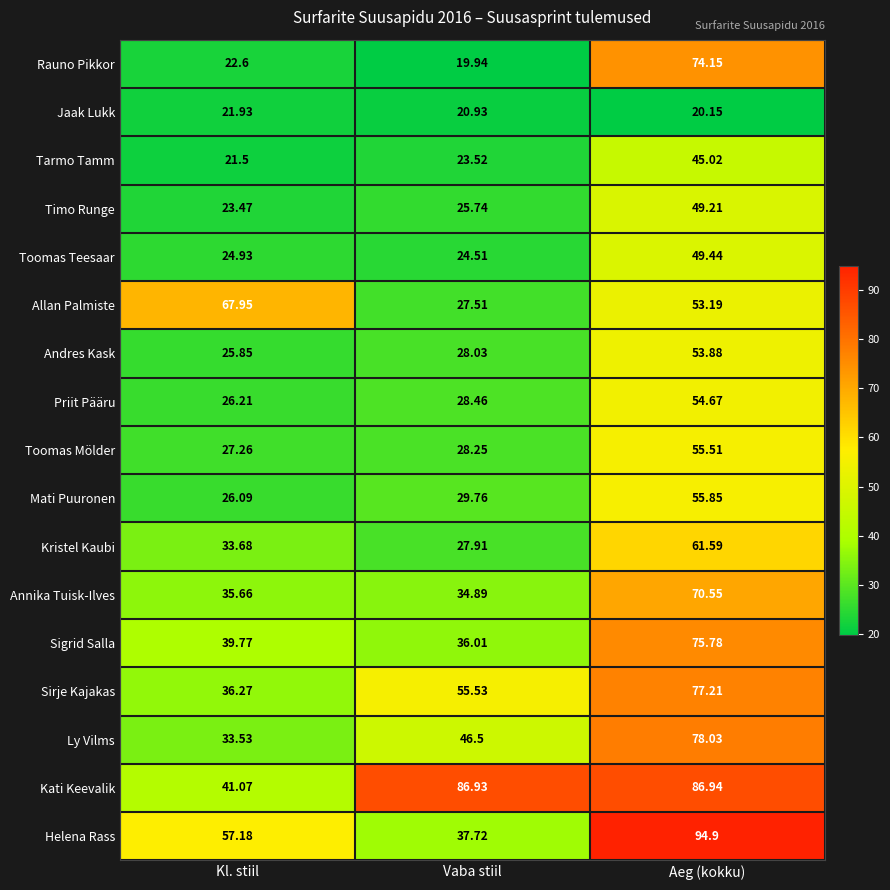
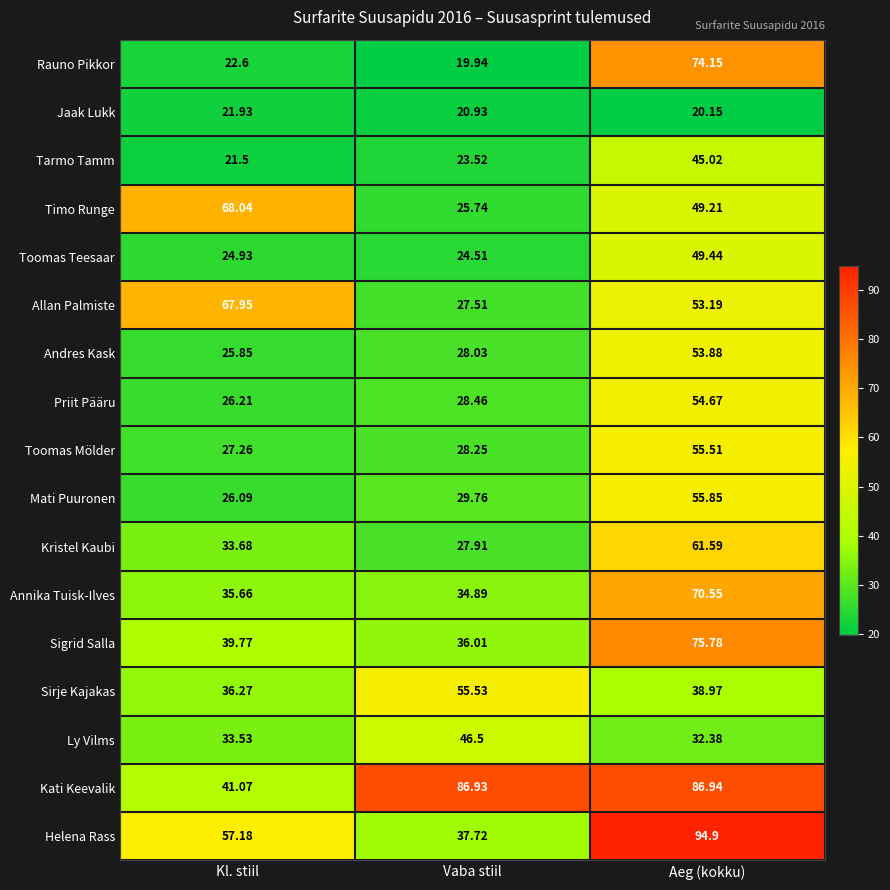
  {
    "Rauno Pikkor": {
      "Kl. stiil": 22.6,
      "Vaba stiil": 19.94,
      "Aeg (kokku)": 74.15
    },
    "Jaak Lukk": {
      "Kl. stiil": 21.93,
      "Vaba stiil": 20.93,
      "Aeg (kokku)": 20.15
    },
    "Tarmo Tamm": {
      "Kl. stiil": 21.5,
      "Vaba stiil": 23.52,
      "Aeg (kokku)": 45.02
    },
    "Timo Runge": {
-     "Kl. stiil": 23.47,
+     "Kl. stiil": 68.04,
      "Vaba stiil": 25.74,
      "Aeg (kokku)": 49.21
    },
    "Toomas Teesaar": {
      "Kl. stiil": 24.93,
      "Vaba stiil": 24.51,
      "Aeg (kokku)": 49.44
    },
    "Allan Palmiste": {
      "Kl. stiil": 67.95,
      "Vaba stiil": 27.51,
      "Aeg (kokku)": 53.19
    },
    "Andres Kask": {
      "Kl. stiil": 25.85,
      "Vaba stiil": 28.03,
      "Aeg (kokku)": 53.88
    },
    "Priit Pääru": {
      "Kl. stiil": 26.21,
      "Vaba stiil": 28.46,
      "Aeg (kokku)": 54.67
    },
    "Toomas Mölder": {
      "Kl. stiil": 27.26,
      "Vaba stiil": 28.25,
      "Aeg (kokku)": 55.51
    },
    "Mati Puuronen": {
      "Kl. stiil": 26.09,
      "Vaba stiil": 29.76,
      "Aeg (kokku)": 55.85
    },
    "Kristel Kaubi": {
      "Kl. stiil": 33.68,
      "Vaba stiil": 27.91,
      "Aeg (kokku)": 61.59
    },
    "Annika Tuisk-Ilves": {
      "Kl. stiil": 35.66,
      "Vaba stiil": 34.89,
      "Aeg (kokku)": 70.55
    },
    "Sigrid Salla": {
      "Kl. stiil": 39.77,
      "Vaba stiil": 36.01,
      "Aeg (kokku)": 75.78
    },
    "Sirje Kajakas": {
      "Kl. stiil": 36.27,
      "Vaba stiil": 55.53,
-     "Aeg (kokku)": 77.21
+     "Aeg (kokku)": 38.97
    },
    "Ly Vilms": {
      "Kl. stiil": 33.53,
      "Vaba stiil": 46.5,
-     "Aeg (kokku)": 78.03
+     "Aeg (kokku)": 32.38
    },
    "Kati Keevalik": {
      "Kl. stiil": 41.07,
      "Vaba stiil": 86.93,
      "Aeg (kokku)": 86.94
    },
    "Helena Rass": {
      "Kl. stiil": 57.18,
      "Vaba stiil": 37.72,
      "Aeg (kokku)": 94.9
    }
  }
